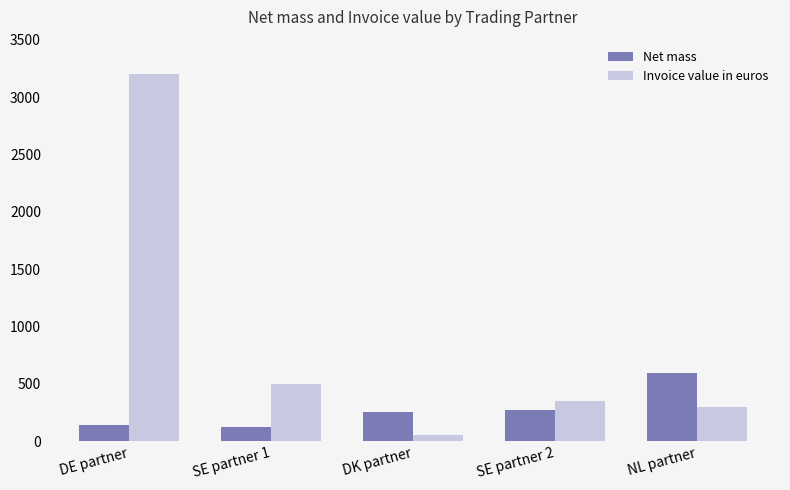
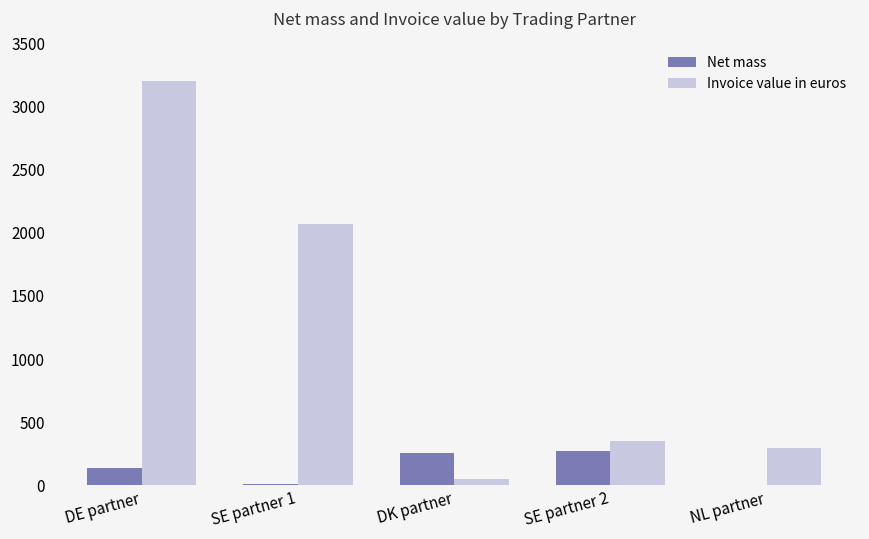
  {
    "Net mass": {
      "DE partner": 140,
-     "SE partner 1": 120,
+     "SE partner 1": 10,
      "DK partner": 260,
      "SE partner 2": 270,
-     "NL partner": 590
+     "NL partner": 0
    },
    "Invoice value in euros": {
      "DE partner": 3200,
-     "SE partner 1": 500,
+     "SE partner 1": 2070,
      "DK partner": 50,
      "SE partner 2": 350,
      "NL partner": 300
    }
  }
